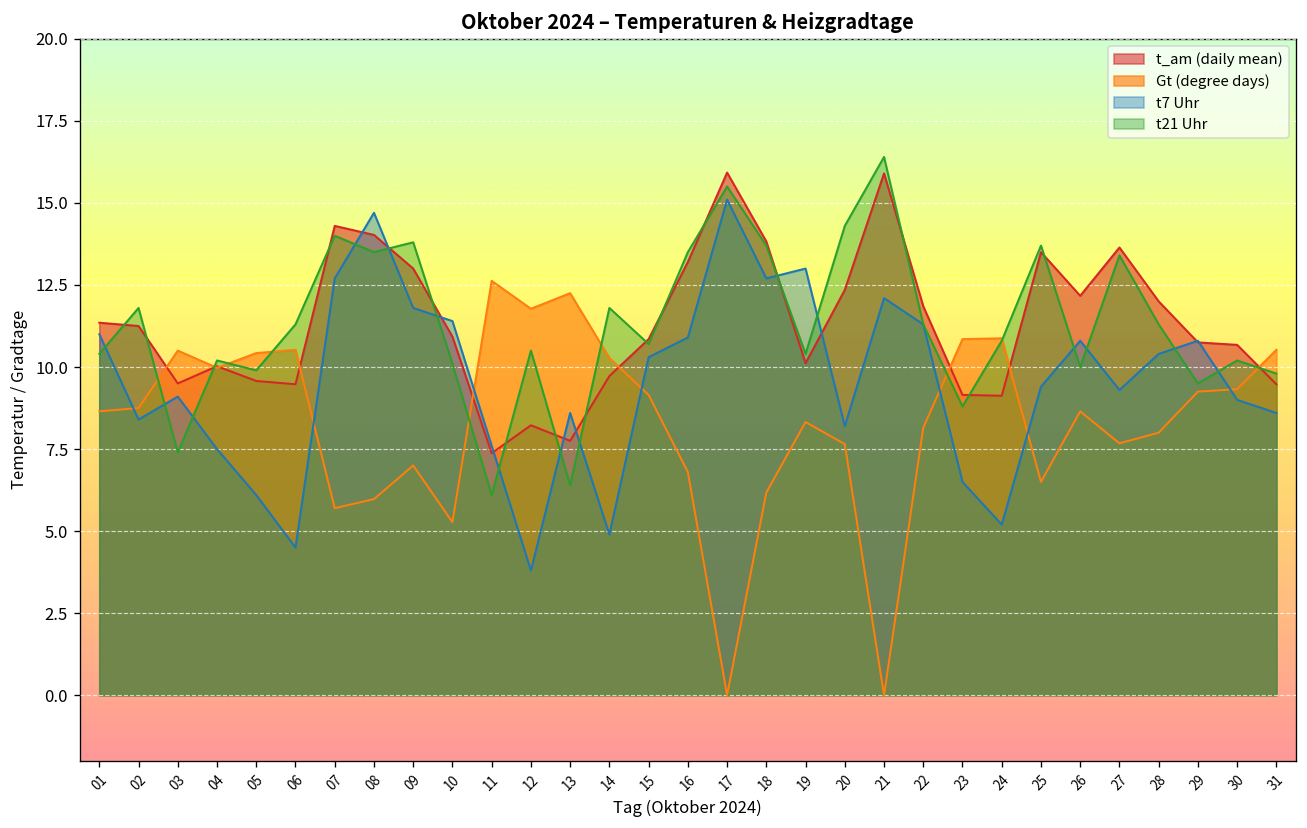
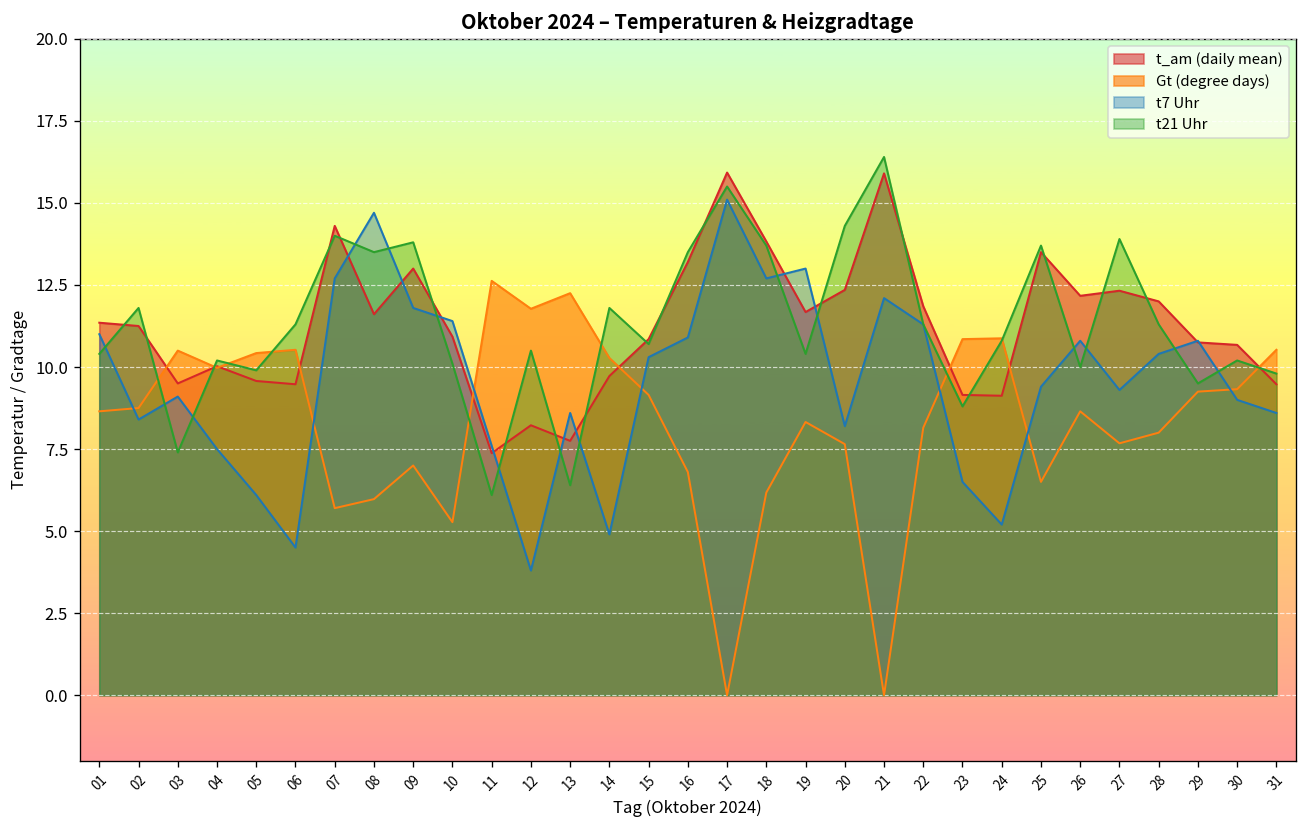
  {
    "t_am (daily mean)": {
      "01": 11.4,
      "02": 11.3,
      "03": 9.5,
      "05": 9.6,
      "06": 9.5,
      "07": 14.3,
-     "08": 14.0,
+     "08": 11.6,
      "09": 13.0,
      "10": 10.9,
      "11": 7.4,
      "12": 8.2,
      "13": 7.8,
      "14": 9.7,
      "15": 10.9,
      "16": 13.2,
      "17": 15.9,
      "18": 13.8,
-     "19": 10.1,
+     "19": 11.7,
      "20": 12.4,
      "21": 15.9,
      "22": 11.9,
      "23": 9.2,
      "24": 9.1,
      "25": 13.5,
      "26": 12.2,
-     "27": 13.6,
+     "27": 12.3,
      "28": 12.0,
      "30": 10.7,
      "31": 9.5
    },
    "Gt (degree days)": {
      "01": 8.7,
      "02": 8.8,
      "03": 10.5,
      "05": 10.4,
      "06": 10.5,
      "07": 5.7,
      "08": 6.0,
      "09": 7.0,
      "10": 5.3,
      "11": 12.6,
      "12": 11.8,
      "13": 12.3,
      "14": 10.3,
      "15": 9.2,
      "16": 6.8,
      "17": 0.0,
      "18": 6.2,
      "19": 8.3,
      "20": 7.7,
      "21": 0.0,
      "22": 8.2,
      "23": 10.9,
      "25": 6.5,
      "26": 8.7,
      "27": 7.7,
      "28": 8.0,
      "29": 9.3,
      "30": 9.3,
      "31": 10.5
    },
    "t7 Uhr": {
      "01": 11.0,
      "02": 8.4,
      "03": 9.1,
      "04": 7.5,
      "05": 6.1,
      "06": 4.5,
      "07": 12.7,
      "08": 14.7,
      "09": 11.8,
      "10": 11.4,
      "11": 7.6,
      "12": 3.8,
      "13": 8.6,
      "14": 4.9,
      "15": 10.3,
      "16": 10.9,
      "17": 15.1,
      "18": 12.7,
      "19": 13.0,
      "20": 8.2,
      "21": 12.1,
      "23": 6.5,
      "24": 5.2,
      "25": 9.4,
      "26": 10.8,
      "27": 9.3,
      "28": 10.4,
      "30": 9.0,
      "31": 8.6
    },
    "t21 Uhr": {
      "01": 10.4,
      "02": 11.8,
      "03": 7.4,
      "04": 10.2,
      "05": 9.9,
      "06": 11.3,
      "07": 14.0,
      "08": 13.5,
      "09": 13.8,
      "10": 10.1,
      "11": 6.1,
      "12": 10.5,
      "13": 6.4,
      "14": 11.8,
      "15": 10.7,
      "16": 13.5,
      "17": 15.5,
      "18": 13.7,
      "19": 10.4,
      "20": 14.3,
      "21": 16.4,
      "23": 8.8,
      "25": 13.7,
      "26": 10.0,
-     "27": 13.4,
+     "27": 13.9,
      "28": 11.3,
      "29": 9.5,
      "30": 10.2,
      "31": 9.8
    }
  }
